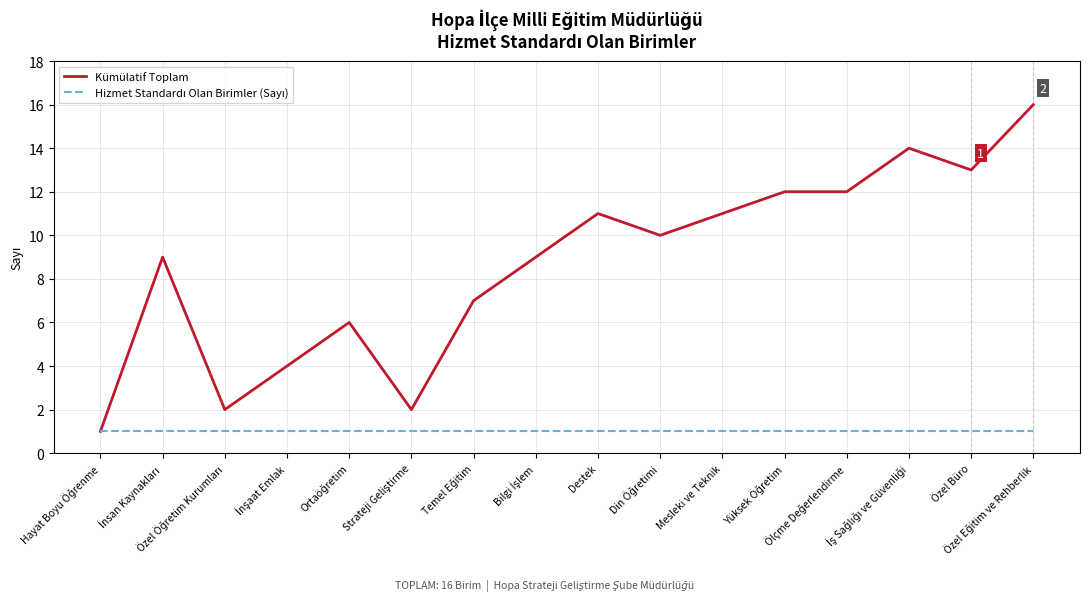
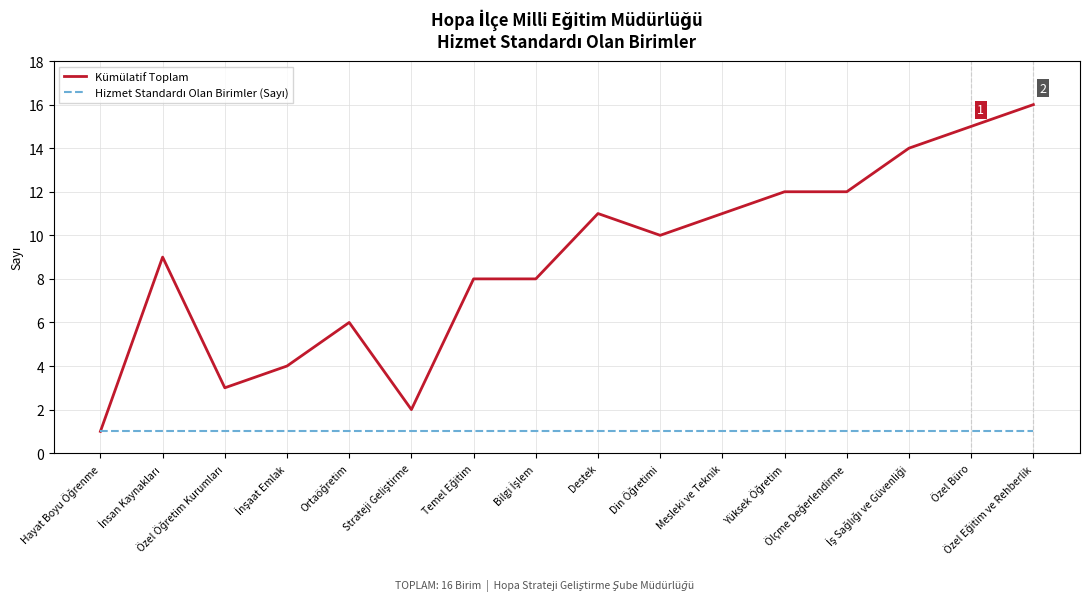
  {
    "Kümülatif Toplam": {
      "İnsan Kaynakları": 9,
-     "Özel Öğretim Kurumları": 2,
+     "Özel Öğretim Kurumları": 3,
      "İnşaat Emlak": 4,
      "Ortaöğretim": 6,
      "Strateji Geliştirme": 2,
-     "Temel Eğitim": 7,
-     "Bilgi İşlem": 9,
+     "Temel Eğitim": 8,
+     "Bilgi İşlem": 8,
      "Destek": 11,
      "Din Öğretimi": 10,
      "Mesleki ve Teknik": 11,
      "Yüksek Öğretim": 12,
      "Ölçme Değerlendirme": 12,
      "İş Sağlığı ve Güvenliği": 14,
-     "Özel Büro": 13
+     "Özel Büro": 15
    },
    "Hizmet Standardı Olan Birimler (Sayı)": {
      "İnsan Kaynakları": 1,
      "Özel Öğretim Kurumları": 1,
      "İnşaat Emlak": 1,
      "Ortaöğretim": 1,
      "Strateji Geliştirme": 1,
      "Temel Eğitim": 1,
      "Bilgi İşlem": 1,
      "Destek": 1,
      "Din Öğretimi": 1,
      "Mesleki ve Teknik": 1,
      "Yüksek Öğretim": 1,
      "Ölçme Değerlendirme": 1,
      "İş Sağlığı ve Güvenliği": 1,
      "Özel Büro": 1,
      "Özel Eğitim ve Rehberlik": 1
    }
  }
